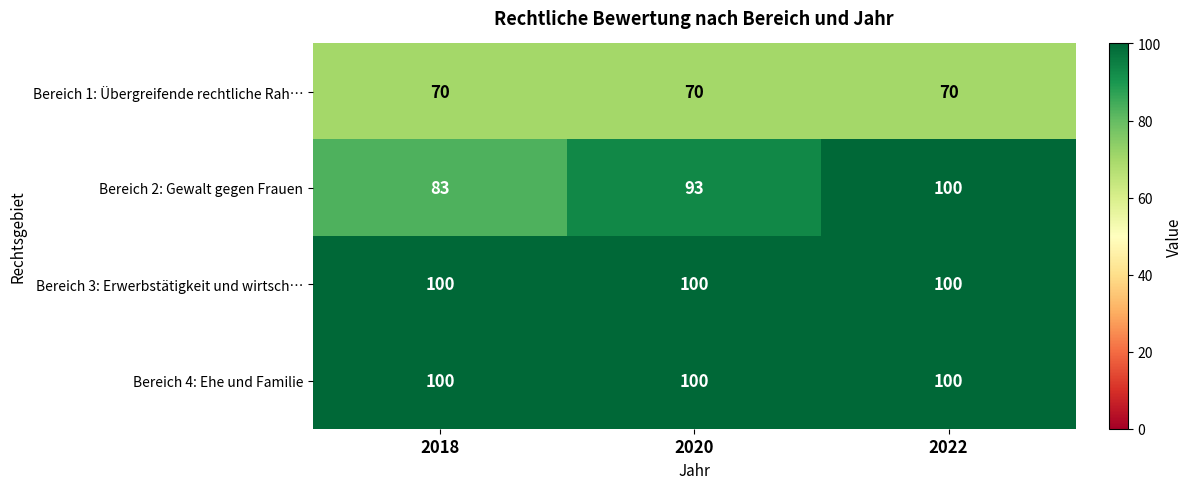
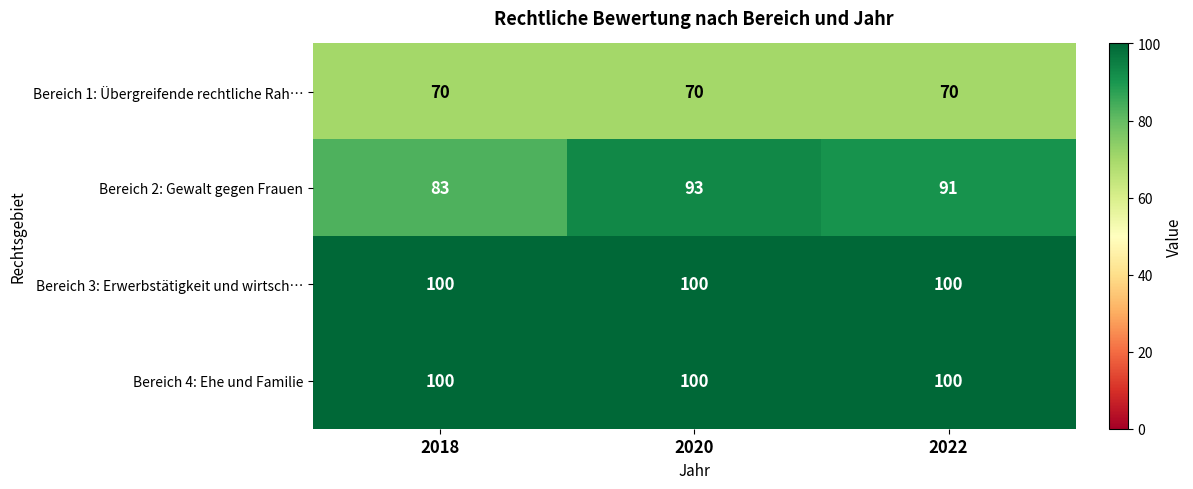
  {
    "Bereich 1: Übergreifende rechtliche Rah…": {
      "2018": 70,
      "2020": 70,
      "2022": 70
    },
    "Bereich 2: Gewalt gegen Frauen": {
      "2018": 83,
      "2020": 93,
-     "2022": 100
+     "2022": 91
    },
    "Bereich 3: Erwerbstätigkeit und wirtsch…": {
      "2018": 100,
      "2020": 100,
      "2022": 100
    },
    "Bereich 4: Ehe und Familie": {
      "2018": 100,
      "2020": 100,
      "2022": 100
    }
  }
